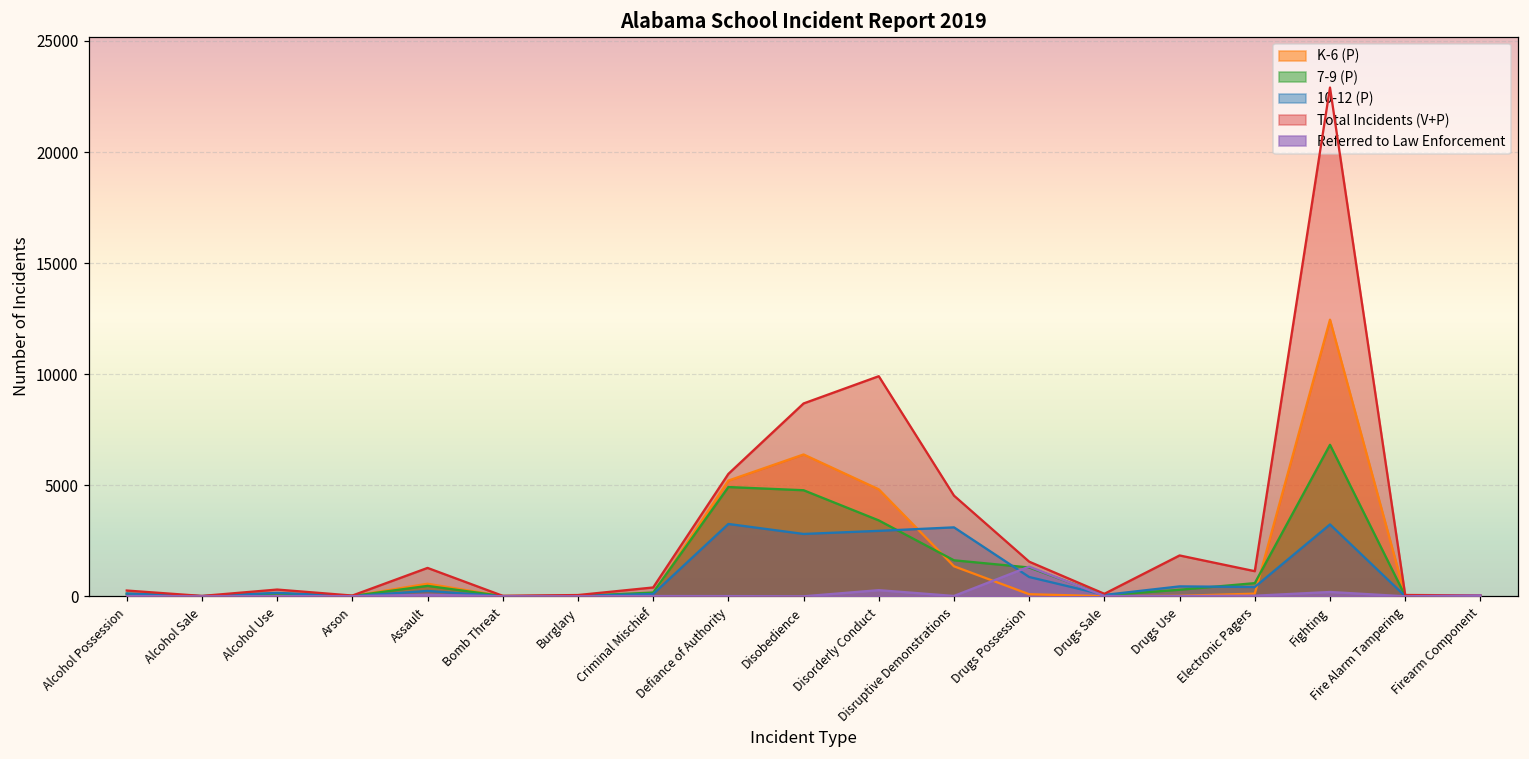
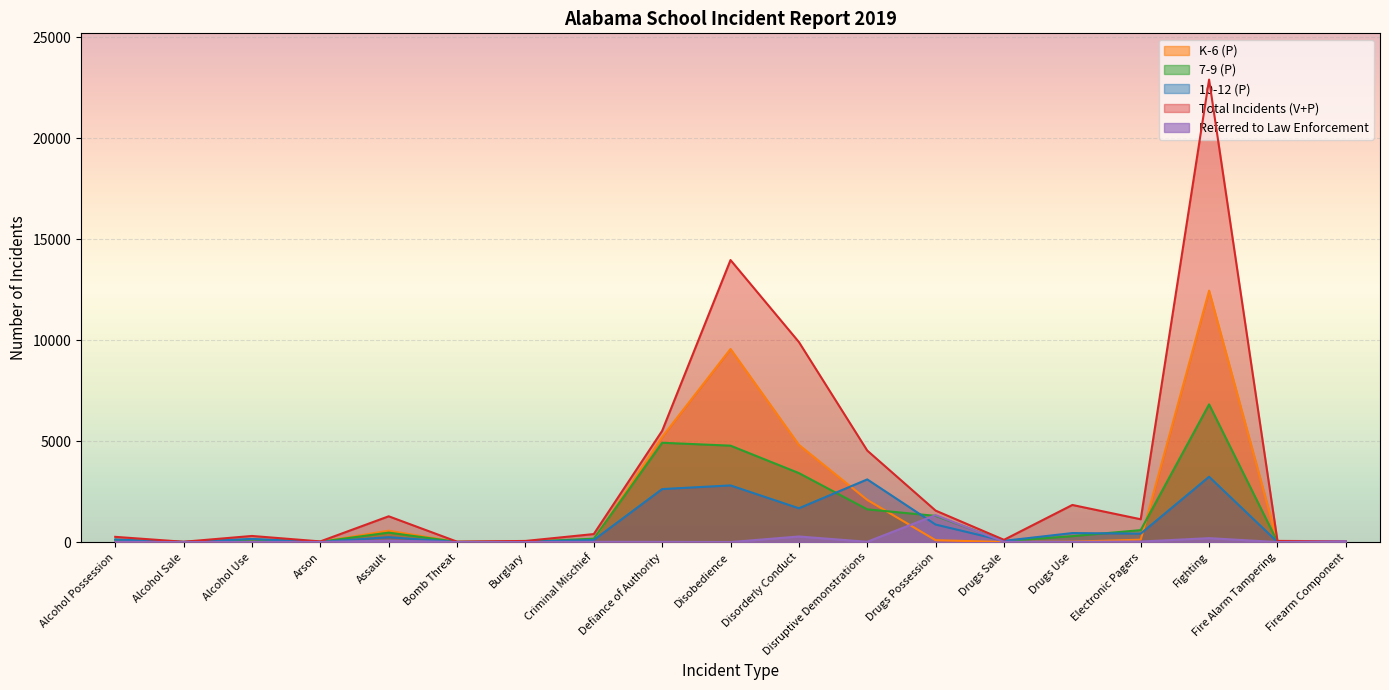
  {
    "K-6 (P)": {
      "Defiance of Authority": 5200,
-     "Disobedience": 6400,
+     "Disobedience": 9600,
      "Disorderly Conduct": 4800,
-     "Disruptive Demonstrations": 1400,
+     "Disruptive Demonstrations": 2100,
      "Drugs Possession": 100,
      "Fighting": 12500
    },
    "7-9 (P)": {
      "Defiance of Authority": 4900,
      "Disobedience": 4800,
      "Disorderly Conduct": 3400,
      "Disruptive Demonstrations": 1600,
      "Drugs Use": 300,
      "Electronic Pagers": 600,
      "Fighting": 6800
    },
    "10-12 (P)": {
      "Assault": 200,
-     "Defiance of Authority": 3300,
+     "Defiance of Authority": 2600,
      "Disobedience": 2800,
-     "Disorderly Conduct": 2900,
+     "Disorderly Conduct": 1700,
      "Disruptive Demonstrations": 3100,
      "Drugs Possession": 900,
      "Drugs Use": 400,
      "Electronic Pagers": 400,
      "Fighting": 3200
    },
    "Total Incidents (V+P)": {
      "Alcohol Possession": 300,
      "Alcohol Use": 300,
      "Assault": 1300,
      "Criminal Mischief": 400,
      "Defiance of Authority": 5500,
-     "Disobedience": 8700,
+     "Disobedience": 14000,
      "Disorderly Conduct": 9900,
      "Disruptive Demonstrations": 4500,
      "Drugs Possession": 1600,
      "Drugs Use": 1800,
      "Electronic Pagers": 1100
    },
    "Referred to Law Enforcement": {
      "Assault": 100,
      "Defiance of Authority": 0,
      "Disobedience": 0,
      "Disorderly Conduct": 300,
      "Disruptive Demonstrations": 0,
      "Fighting": 200
    }
  }
